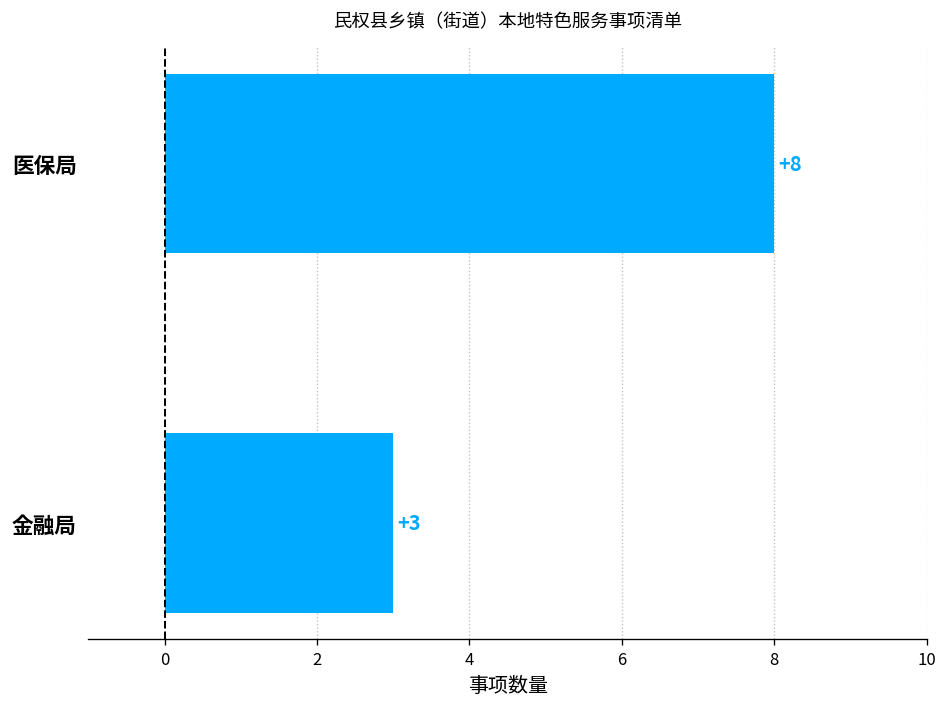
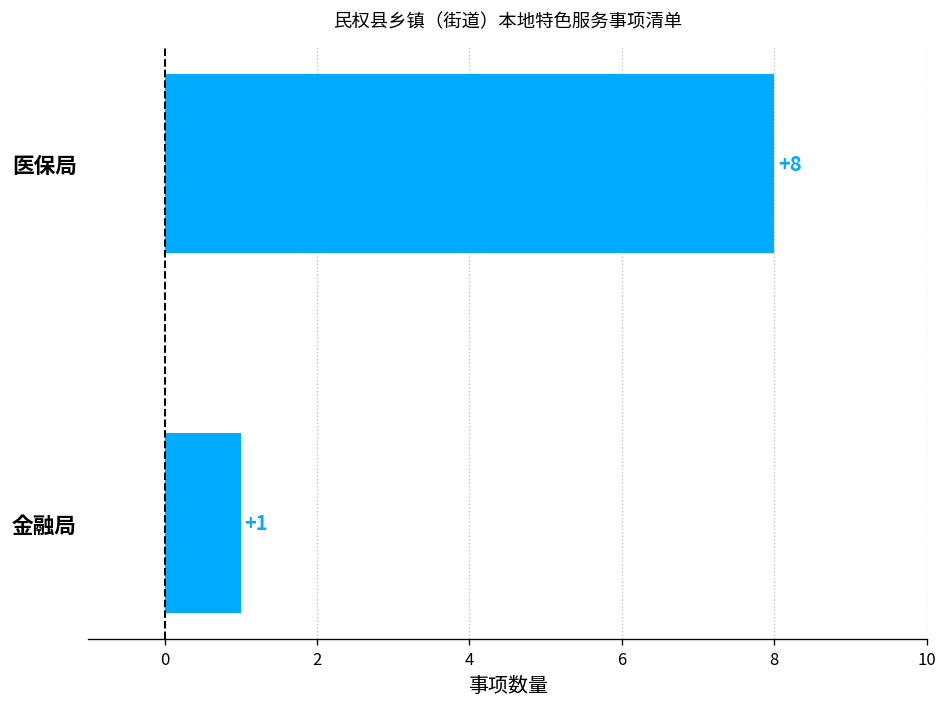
  {
    "医保局": "+8",
-   "金融局": "+3"
+   "金融局": "+1"
  }
